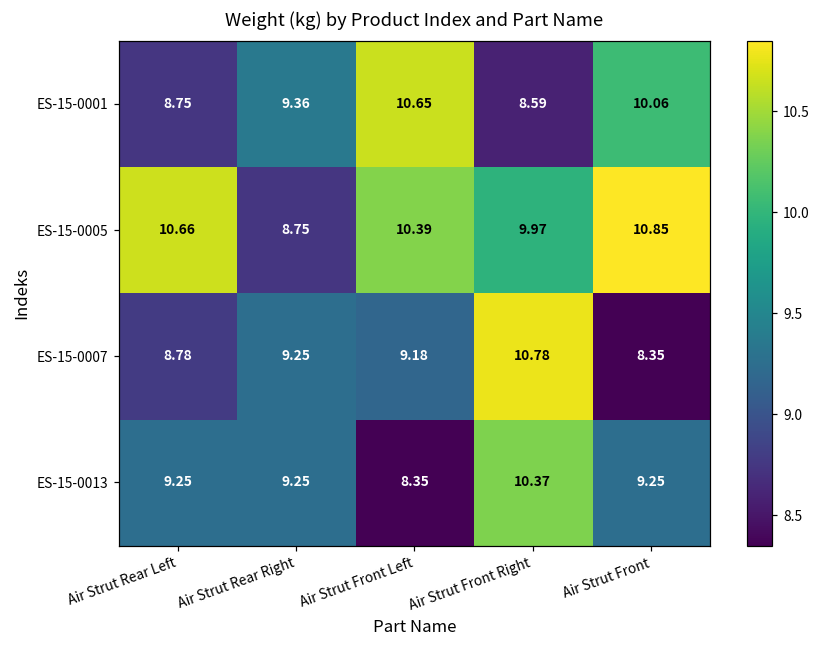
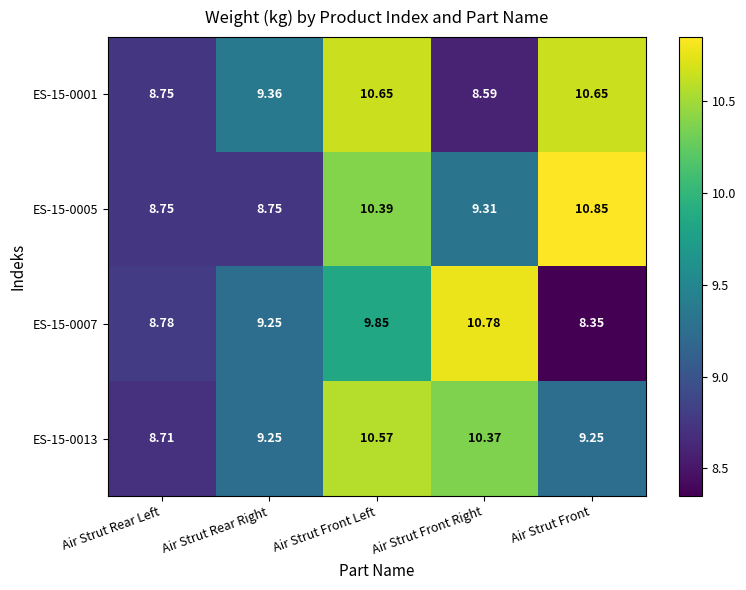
  {
    "ES-15-0001": {
      "Air Strut Rear Left": 8.75,
      "Air Strut Rear Right": 9.36,
      "Air Strut Front Left": 10.65,
      "Air Strut Front Right": 8.59,
-     "Air Strut Front": 10.06
+     "Air Strut Front": 10.65
    },
    "ES-15-0005": {
-     "Air Strut Rear Left": 10.66,
+     "Air Strut Rear Left": 8.75,
      "Air Strut Rear Right": 8.75,
      "Air Strut Front Left": 10.39,
-     "Air Strut Front Right": 9.97,
+     "Air Strut Front Right": 9.31,
      "Air Strut Front": 10.85
    },
    "ES-15-0007": {
      "Air Strut Rear Left": 8.78,
      "Air Strut Rear Right": 9.25,
-     "Air Strut Front Left": 9.18,
+     "Air Strut Front Left": 9.85,
      "Air Strut Front Right": 10.78,
      "Air Strut Front": 8.35
    },
    "ES-15-0013": {
-     "Air Strut Rear Left": 9.25,
+     "Air Strut Rear Left": 8.71,
      "Air Strut Rear Right": 9.25,
-     "Air Strut Front Left": 8.35,
+     "Air Strut Front Left": 10.57,
      "Air Strut Front Right": 10.37,
      "Air Strut Front": 9.25
    }
  }
